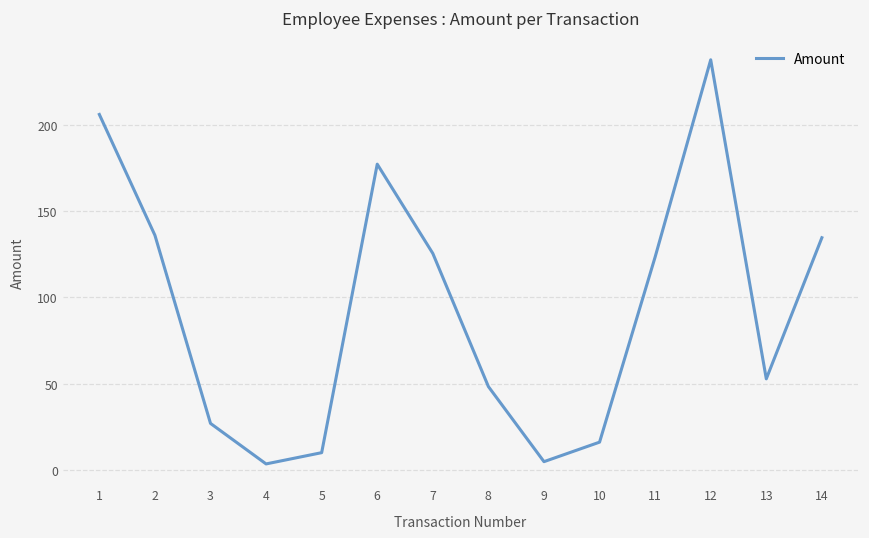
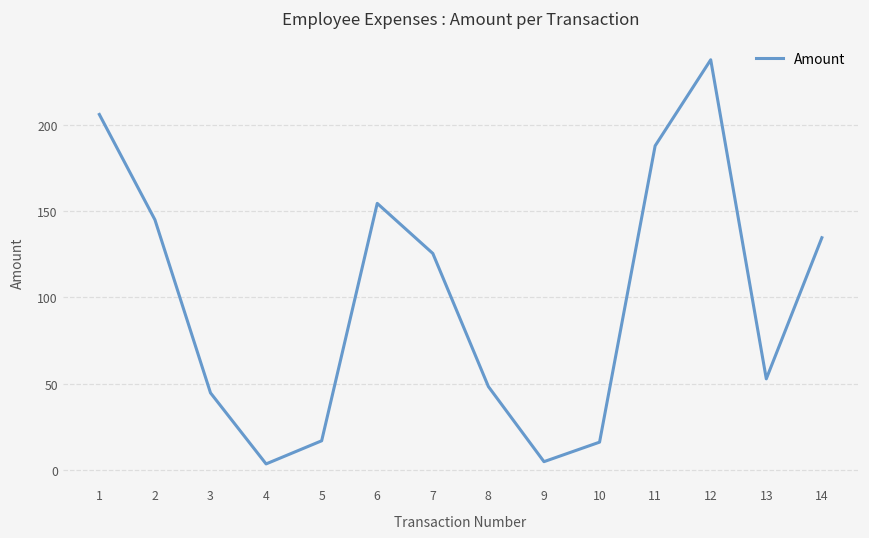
  {
    "1": 206,
-   "2": 136,
-   "3": 27,
+   "2": 145,
+   "3": 45,
    "4": 4,
-   "5": 10,
-   "6": 177,
+   "5": 17,
+   "6": 155,
    "7": 126,
    "8": 48,
    "9": 5,
    "10": 16,
-   "11": 123,
+   "11": 188,
    "12": 238,
    "13": 53,
    "14": 135
  }
